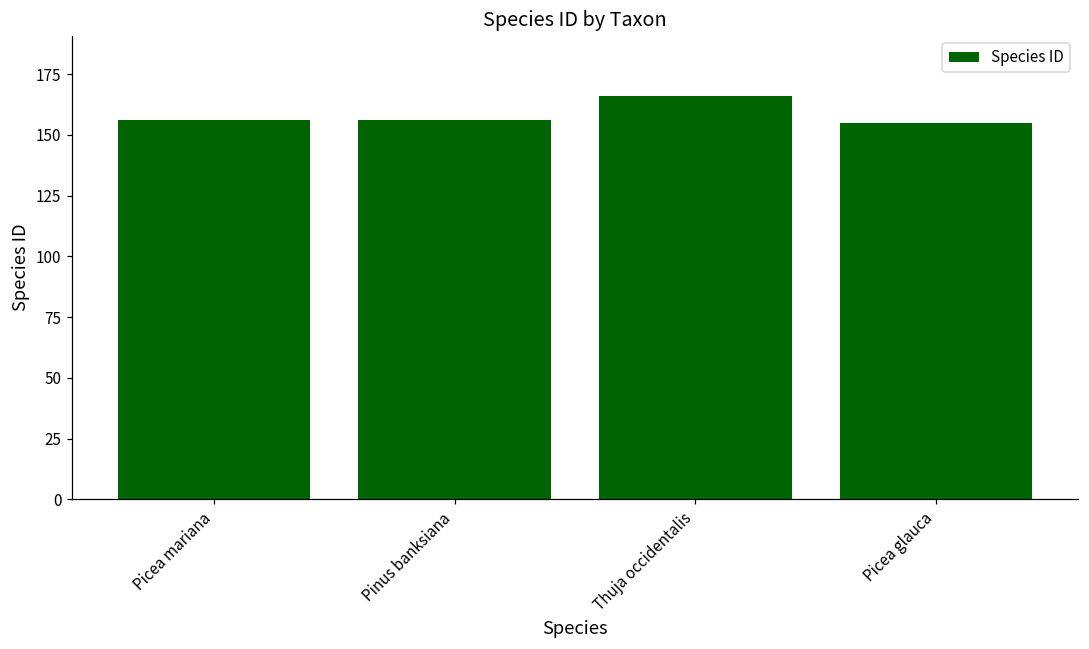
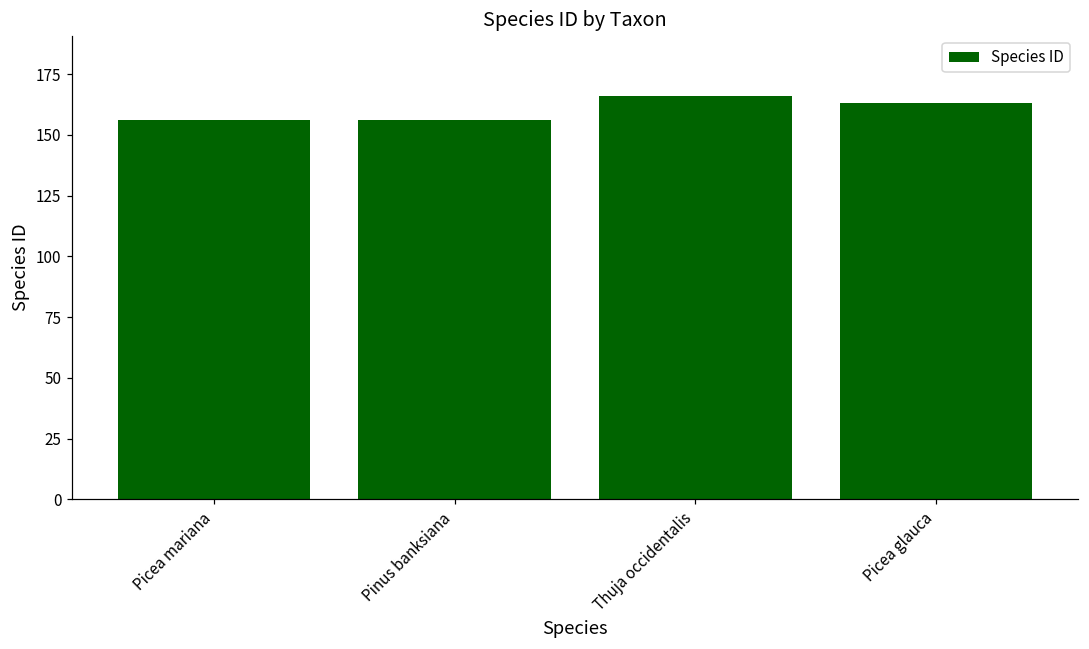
  {
    "Picea mariana": 156,
    "Pinus banksiana": 156,
    "Thuja occidentalis": 166,
-   "Picea glauca": 155
+   "Picea glauca": 163
  }
